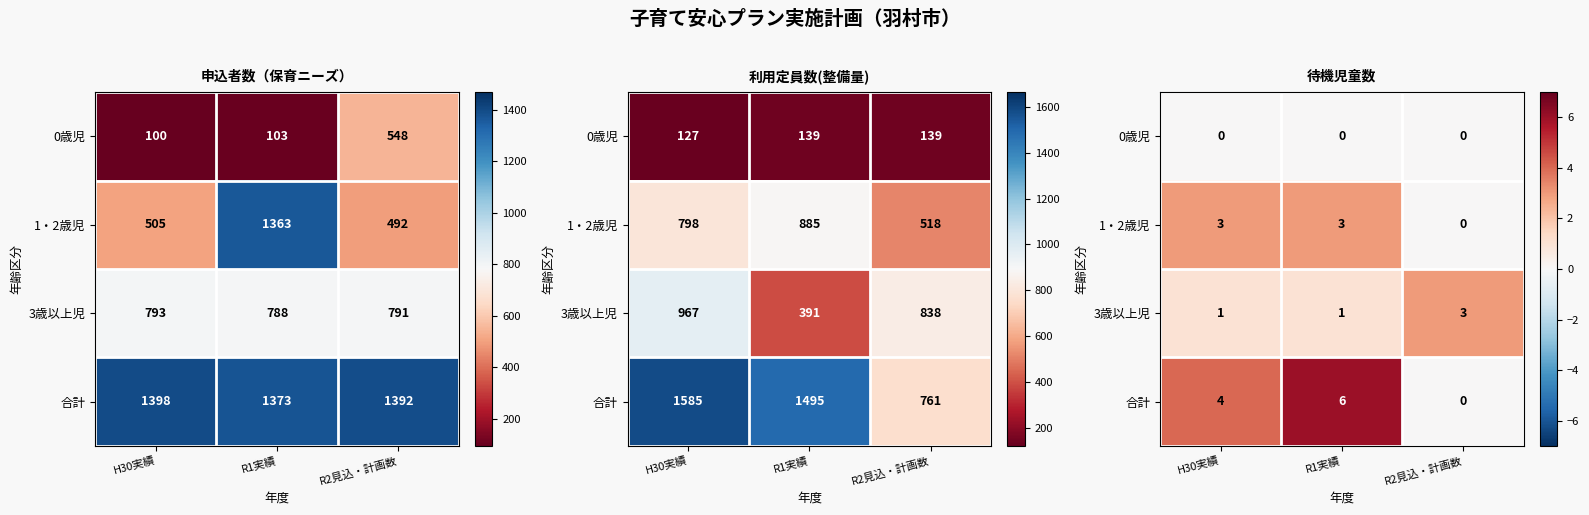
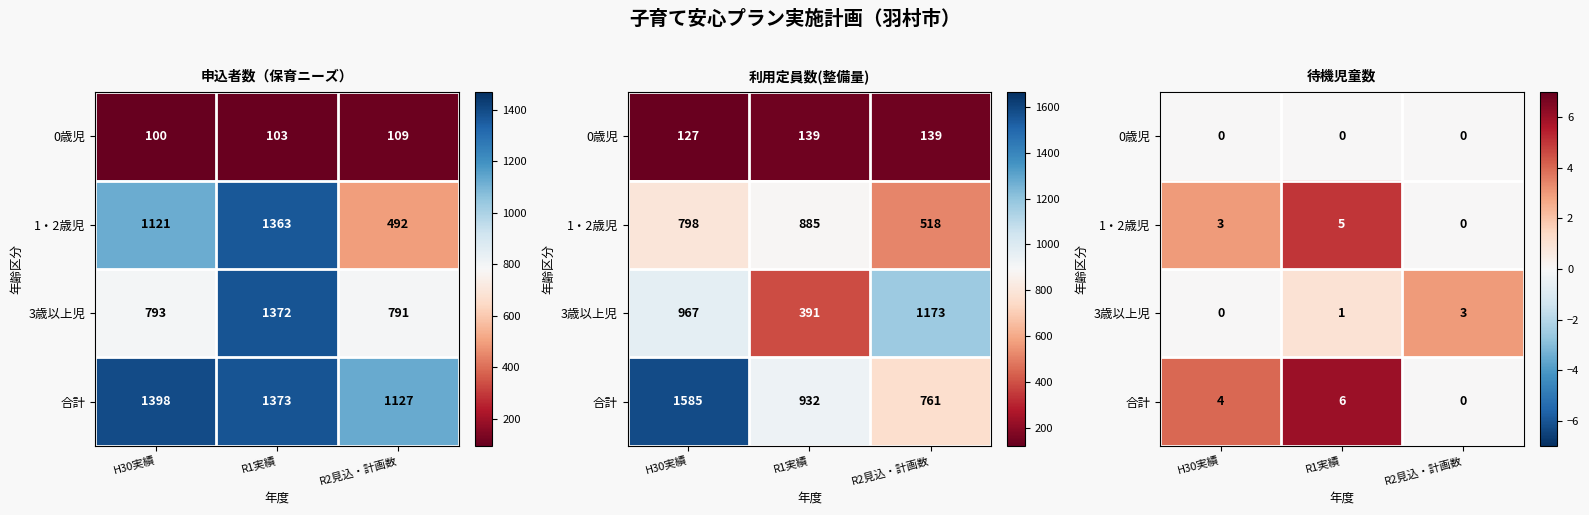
  {
    "申込者数（保育ニーズ）": {
      "0歳児": {
        "H30実績": 100,
        "R1実績": 103,
-       "R2見込・計画数": 548
+       "R2見込・計画数": 109
      },
      "1・2歳児": {
-       "H30実績": 505,
+       "H30実績": 1121,
        "R1実績": 1363,
        "R2見込・計画数": 492
      },
      "3歳以上児": {
        "H30実績": 793,
-       "R1実績": 788,
+       "R1実績": 1372,
        "R2見込・計画数": 791
      },
      "合計": {
        "H30実績": 1398,
        "R1実績": 1373,
-       "R2見込・計画数": 1392
+       "R2見込・計画数": 1127
      }
    },
    "利用定員数(整備量)": {
      "0歳児": {
        "H30実績": 127,
        "R1実績": 139,
        "R2見込・計画数": 139
      },
      "1・2歳児": {
        "H30実績": 798,
        "R1実績": 885,
        "R2見込・計画数": 518
      },
      "3歳以上児": {
        "H30実績": 967,
        "R1実績": 391,
-       "R2見込・計画数": 838
+       "R2見込・計画数": 1173
      },
      "合計": {
        "H30実績": 1585,
-       "R1実績": 1495,
+       "R1実績": 932,
        "R2見込・計画数": 761
      }
    },
    "待機児童数": {
      "0歳児": {
        "H30実績": 0,
        "R1実績": 0,
        "R2見込・計画数": 0
      },
      "1・2歳児": {
        "H30実績": 3,
-       "R1実績": 3,
+       "R1実績": 5,
        "R2見込・計画数": 0
      },
      "3歳以上児": {
-       "H30実績": 1,
+       "H30実績": 0,
        "R1実績": 1,
        "R2見込・計画数": 3
      },
      "合計": {
        "H30実績": 4,
        "R1実績": 6,
        "R2見込・計画数": 0
      }
    }
  }
